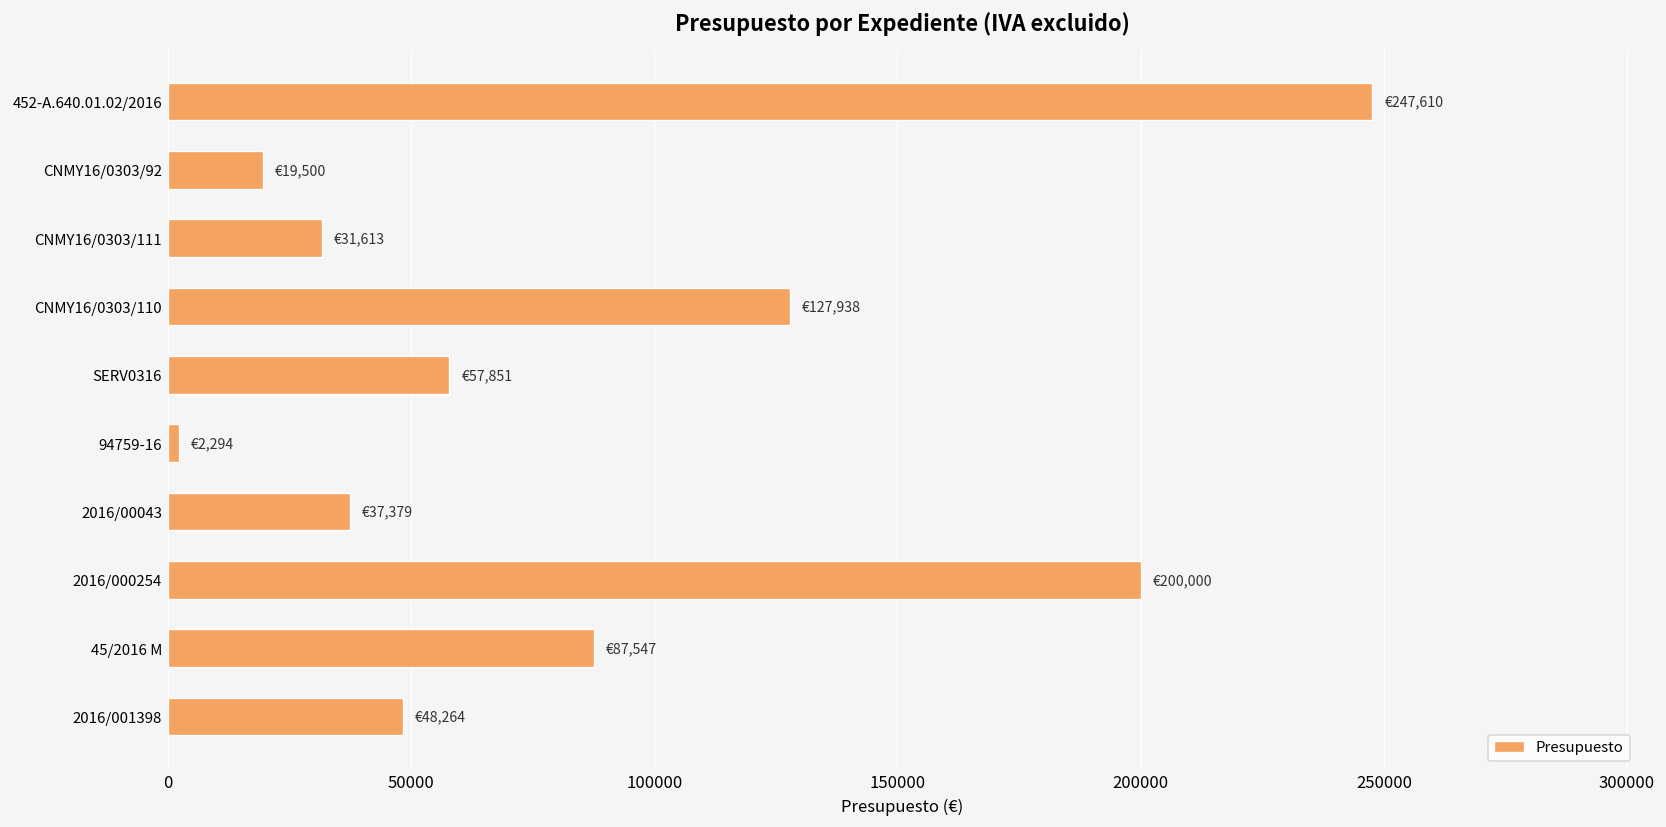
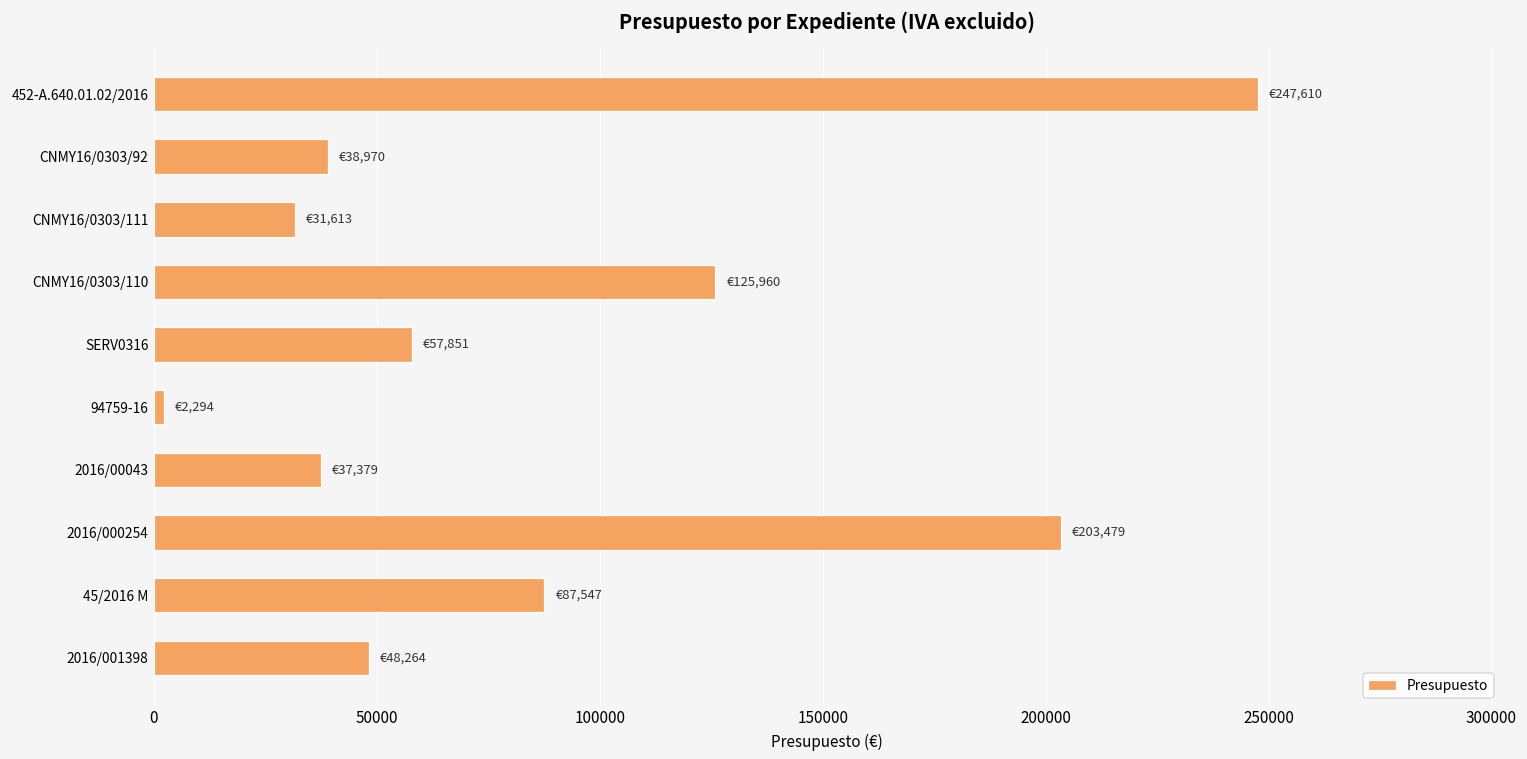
  {
    "452-A.640.01.02/2016": "€247,610",
-   "CNMY16/0303/92": "€19,500",
+   "CNMY16/0303/92": "€38,970",
    "CNMY16/0303/111": "€31,613",
-   "CNMY16/0303/110": "€127,938",
+   "CNMY16/0303/110": "€125,960",
    "SERV0316": "€57,851",
    "94759-16": "€2,294",
    "2016/00043": "€37,379",
-   "2016/000254": "€200,000",
+   "2016/000254": "€203,479",
    "45/2016 M": "€87,547",
    "2016/001398": "€48,264"
  }
